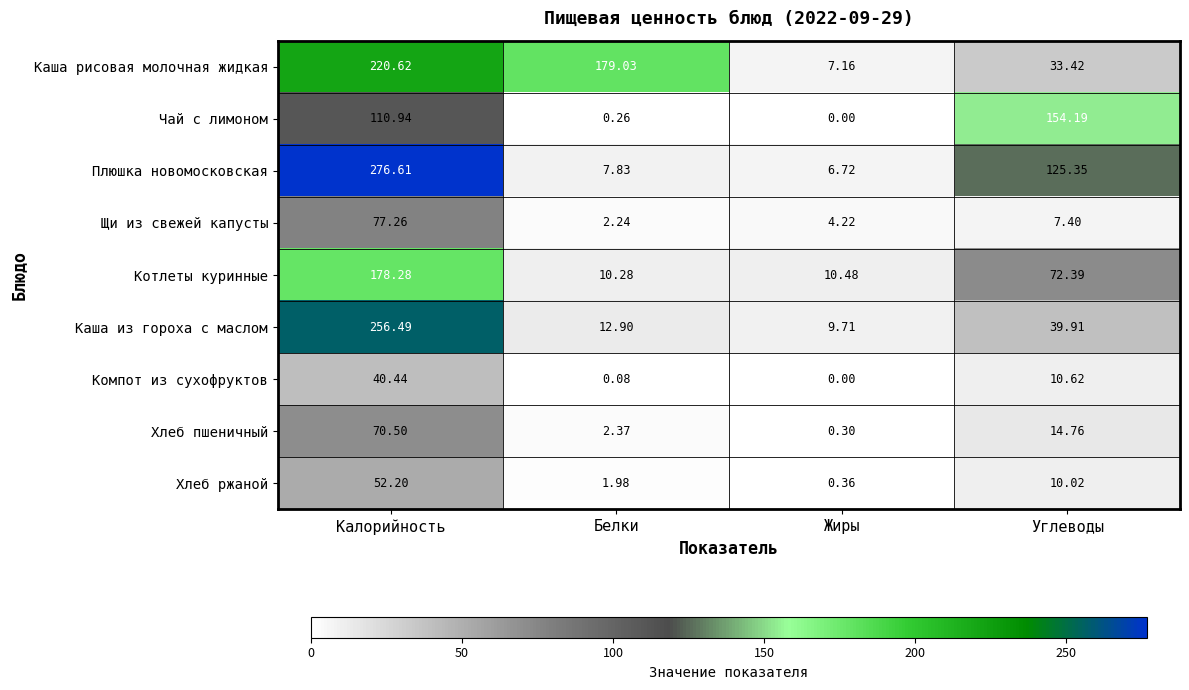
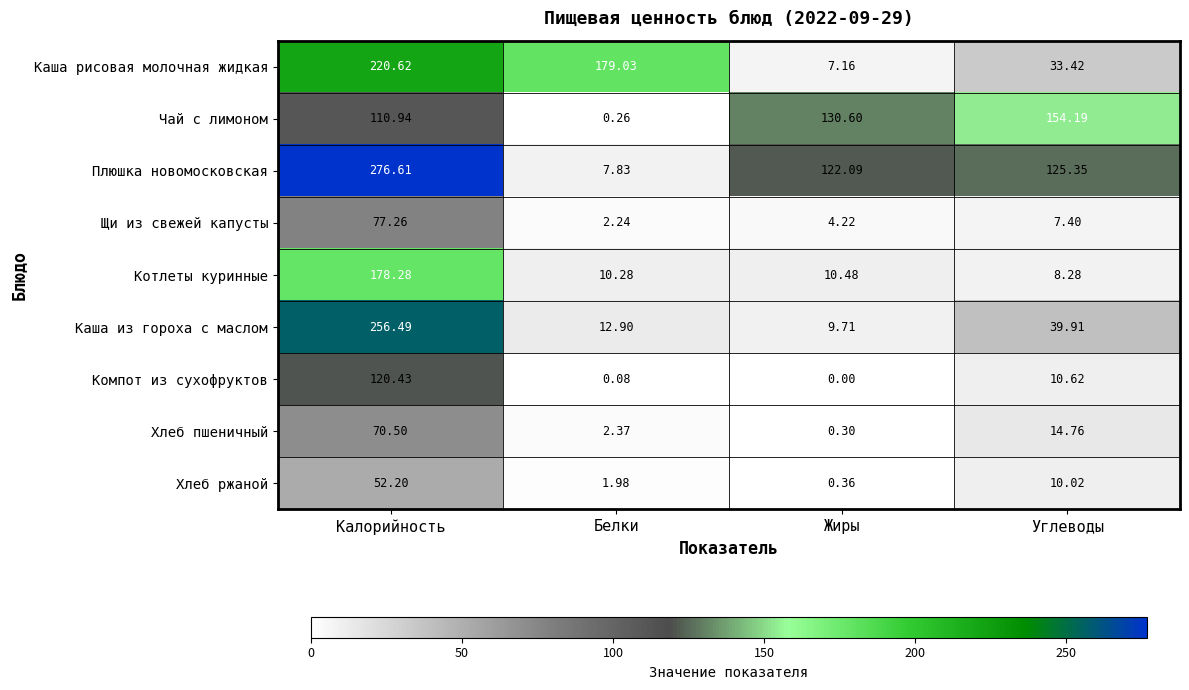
  {
    "Каша рисовая молочная жидкая": {
      "Калорийность": 220.62,
      "Белки": 179.03,
      "Жиры": 7.16,
      "Углеводы": 33.42
    },
    "Чай с лимоном": {
      "Калорийность": 110.94,
      "Белки": 0.26,
-     "Жиры": 0.00,
+     "Жиры": 130.60,
      "Углеводы": 154.19
    },
    "Плюшка новомосковская": {
      "Калорийность": 276.61,
      "Белки": 7.83,
-     "Жиры": 6.72,
+     "Жиры": 122.09,
      "Углеводы": 125.35
    },
    "Щи из свежей капусты": {
      "Калорийность": 77.26,
      "Белки": 2.24,
      "Жиры": 4.22,
      "Углеводы": 7.40
    },
    "Котлеты куринные": {
      "Калорийность": 178.28,
      "Белки": 10.28,
      "Жиры": 10.48,
-     "Углеводы": 72.39
+     "Углеводы": 8.28
    },
    "Каша из гороха с маслом": {
      "Калорийность": 256.49,
      "Белки": 12.90,
      "Жиры": 9.71,
      "Углеводы": 39.91
    },
    "Компот из сухофруктов": {
-     "Калорийность": 40.44,
+     "Калорийность": 120.43,
      "Белки": 0.08,
      "Жиры": 0.00,
      "Углеводы": 10.62
    },
    "Хлеб пшеничный": {
      "Калорийность": 70.50,
      "Белки": 2.37,
      "Жиры": 0.30,
      "Углеводы": 14.76
    },
    "Хлеб ржаной": {
      "Калорийность": 52.20,
      "Белки": 1.98,
      "Жиры": 0.36,
      "Углеводы": 10.02
    }
  }
